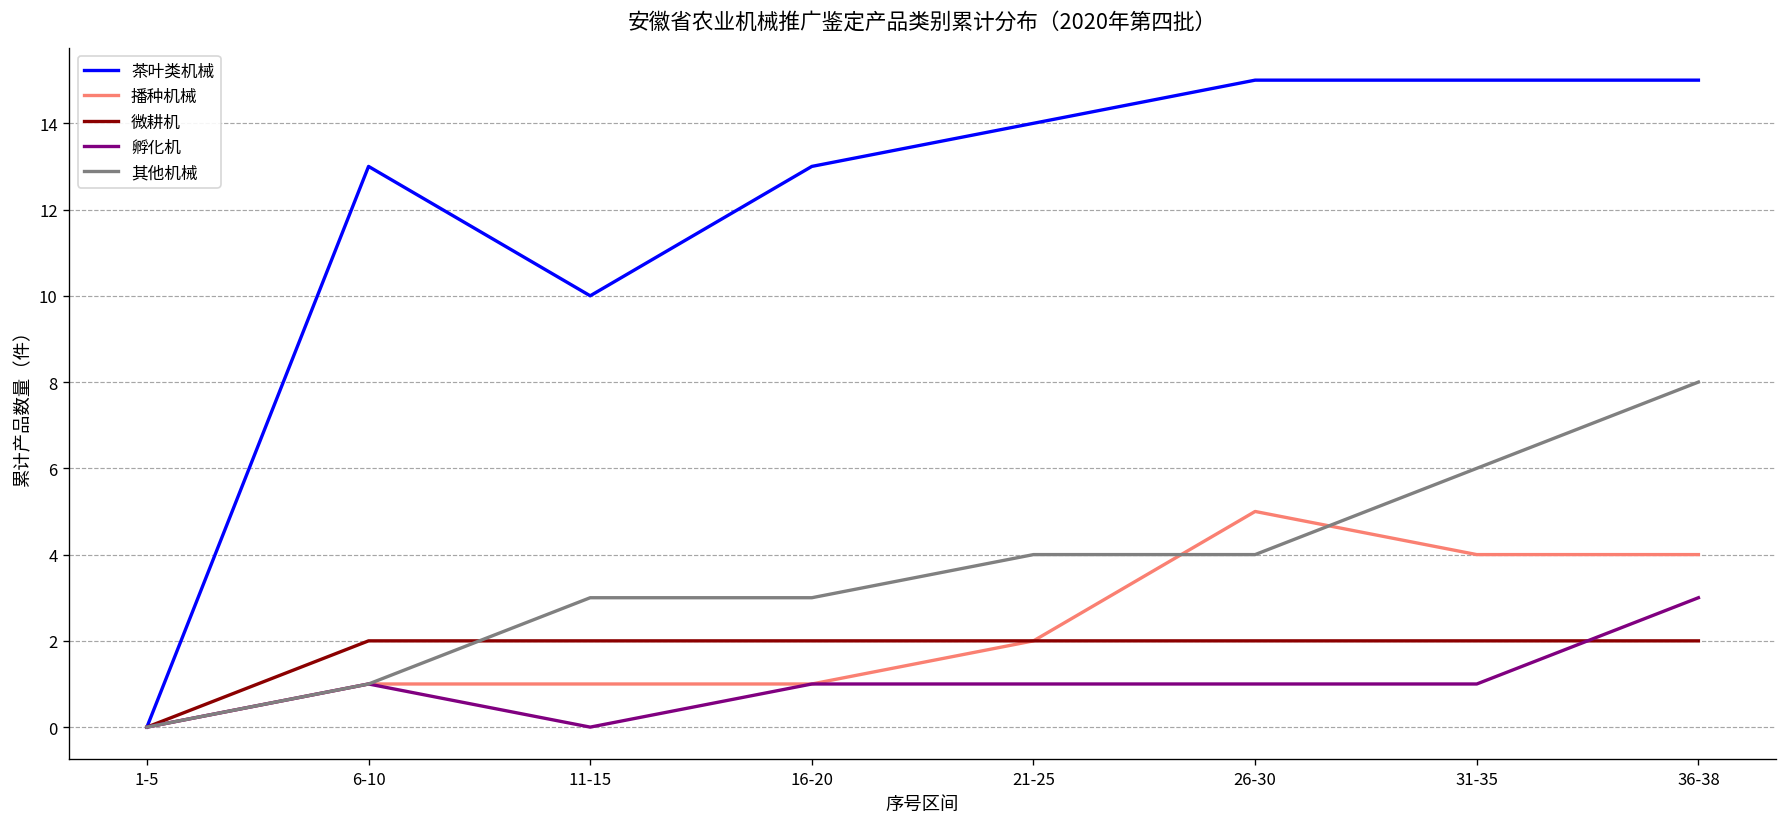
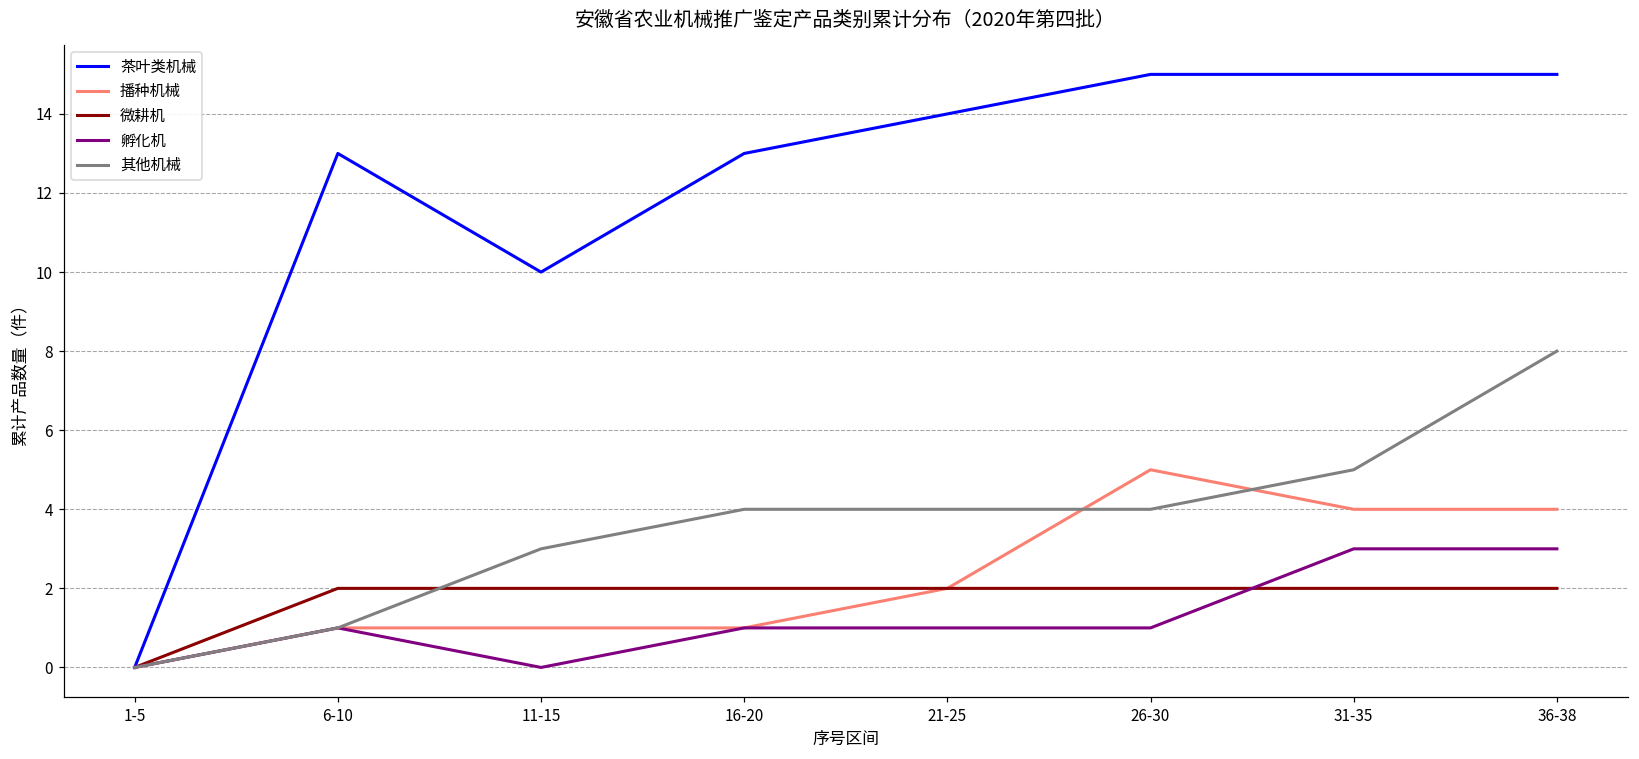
  {
    "茶叶类机械": {
      "6-10": 13,
      "11-15": 10,
      "16-20": 13,
      "21-25": 14,
      "26-30": 15,
      "31-35": 15,
      "36-38": 15
    },
    "播种机械": {
      "11-15": 1,
      "26-30": 5,
      "31-35": 4,
      "36-38": 4
    },
    "微耕机": {
      "6-10": 2,
      "11-15": 2,
      "16-20": 2,
      "26-30": 2,
      "31-35": 2,
      "36-38": 2
    },
    "孵化机": {
      "11-15": 0,
      "21-25": 1,
      "26-30": 1,
-     "31-35": 1,
+     "31-35": 3,
      "36-38": 3
    },
    "其他机械": {
      "11-15": 3,
-     "16-20": 3,
+     "16-20": 4,
      "21-25": 4,
      "26-30": 4,
-     "31-35": 6,
+     "31-35": 5,
      "36-38": 8
    }
  }
